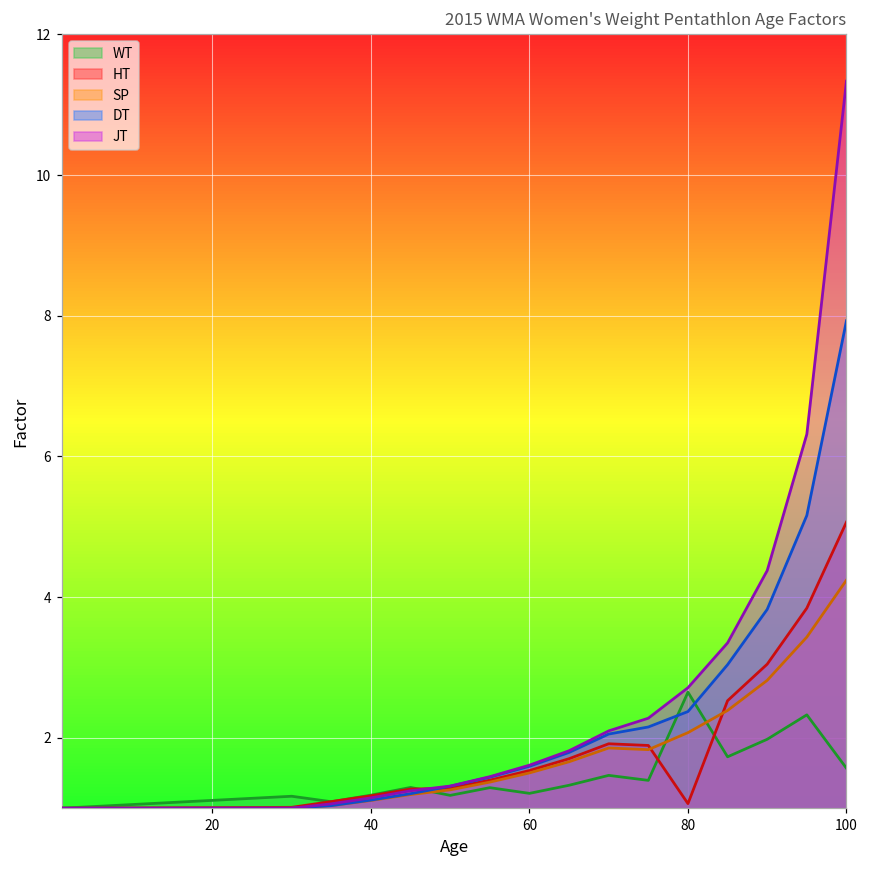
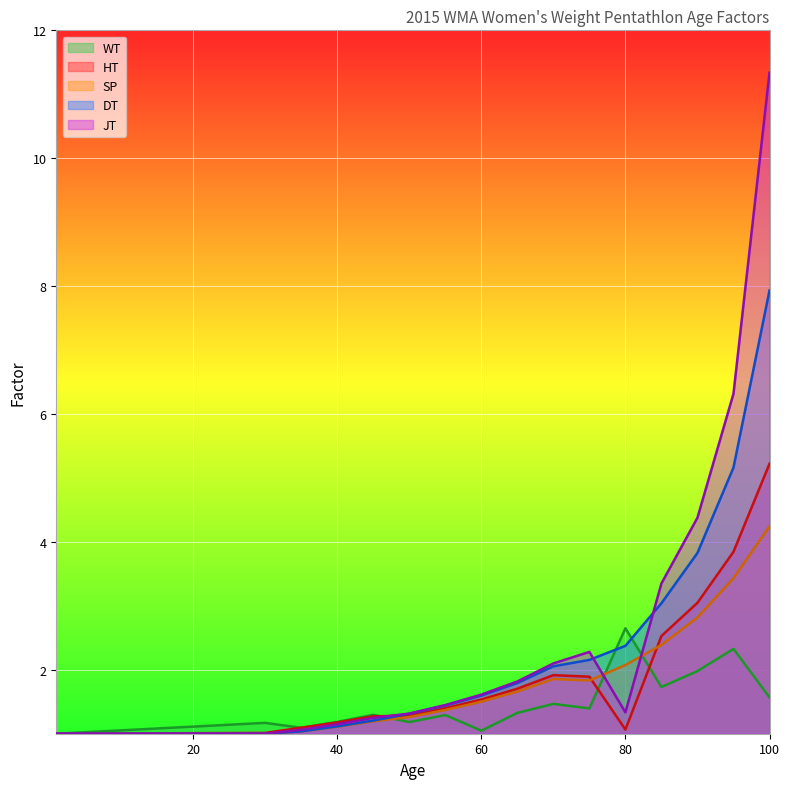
  {
    "WT": {
-     "60": 1.2,
+     "60": 1.0,
      "80": 2.6,
      "100": 1.6
    },
    "HT": {
      "80": 1.1,
-     "100": 5.1
+     "100": 5.2
    },
    "SP": {
      "80": 2.1,
      "100": 4.2
    },
    "DT": {
      "80": 2.4,
      "100": 7.9
    },
    "JT": {
-     "80": 2.7,
+     "80": 1.3,
      "100": 11.3
    }
  }
